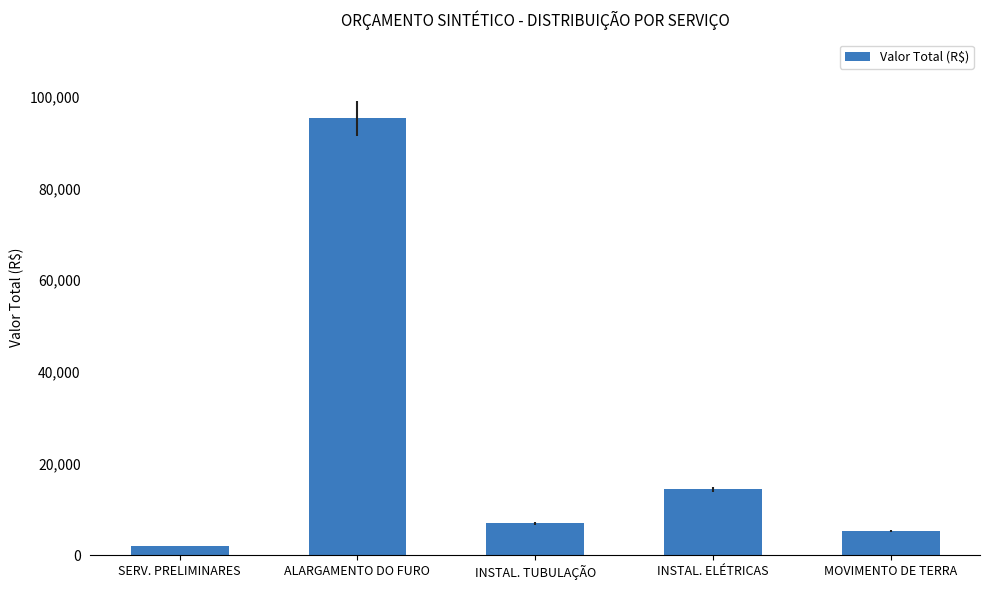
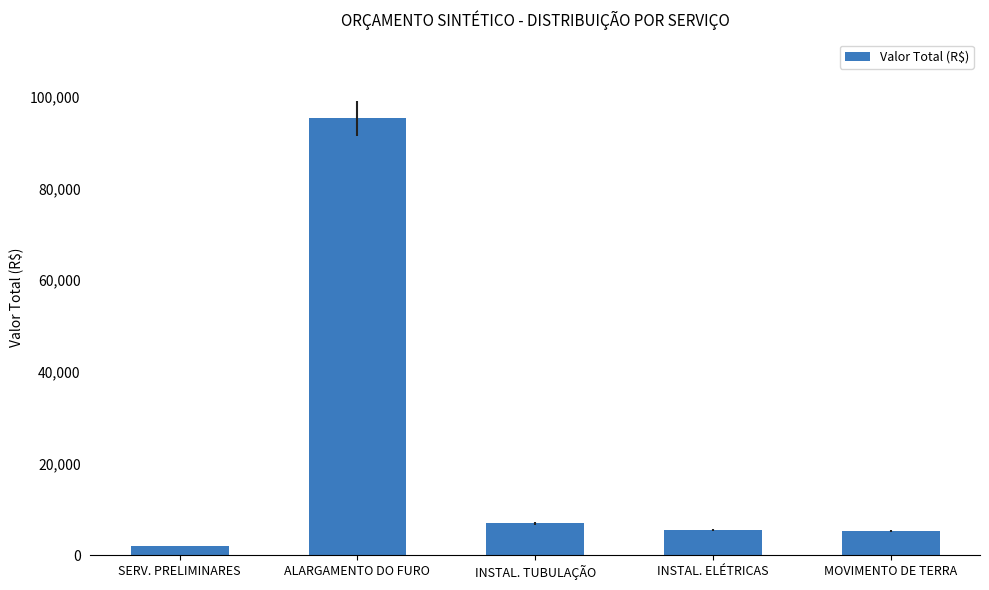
  {
    "SERV. PRELIMINARES": "2,000",
    "ALARGAMENTO DO FURO": "95,000",
    "INSTAL. TUBULAÇÃO": "7,000",
-   "INSTAL. ELÉTRICAS": "14,000",
+   "INSTAL. ELÉTRICAS": "6,000",
    "MOVIMENTO DE TERRA": "5,000"
  }
